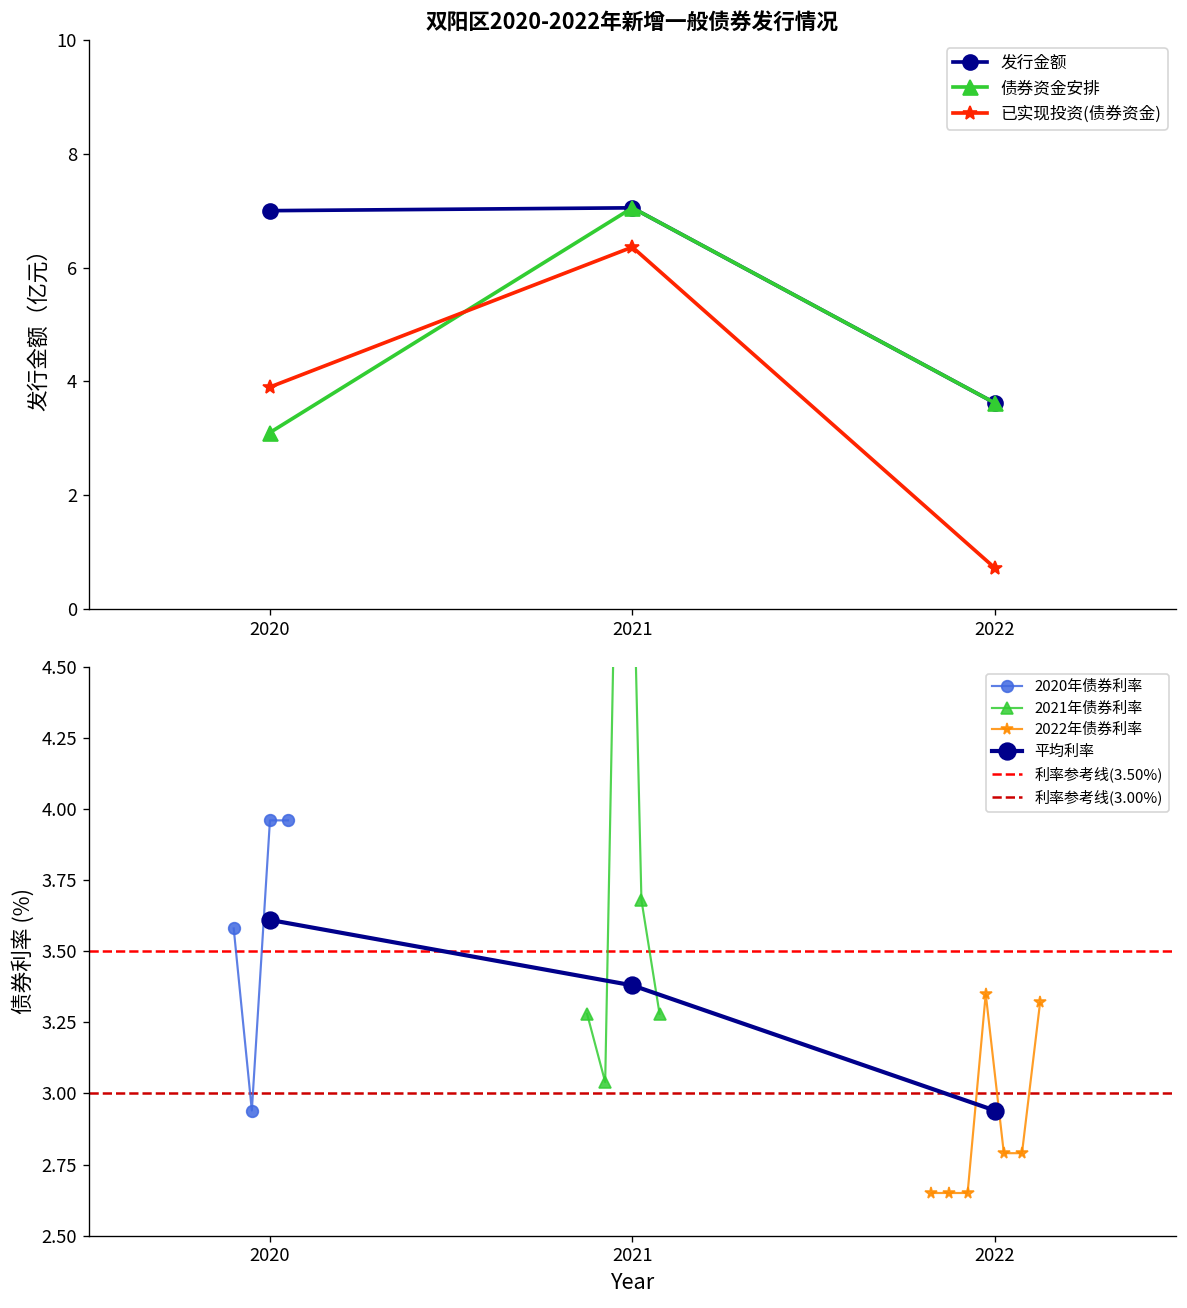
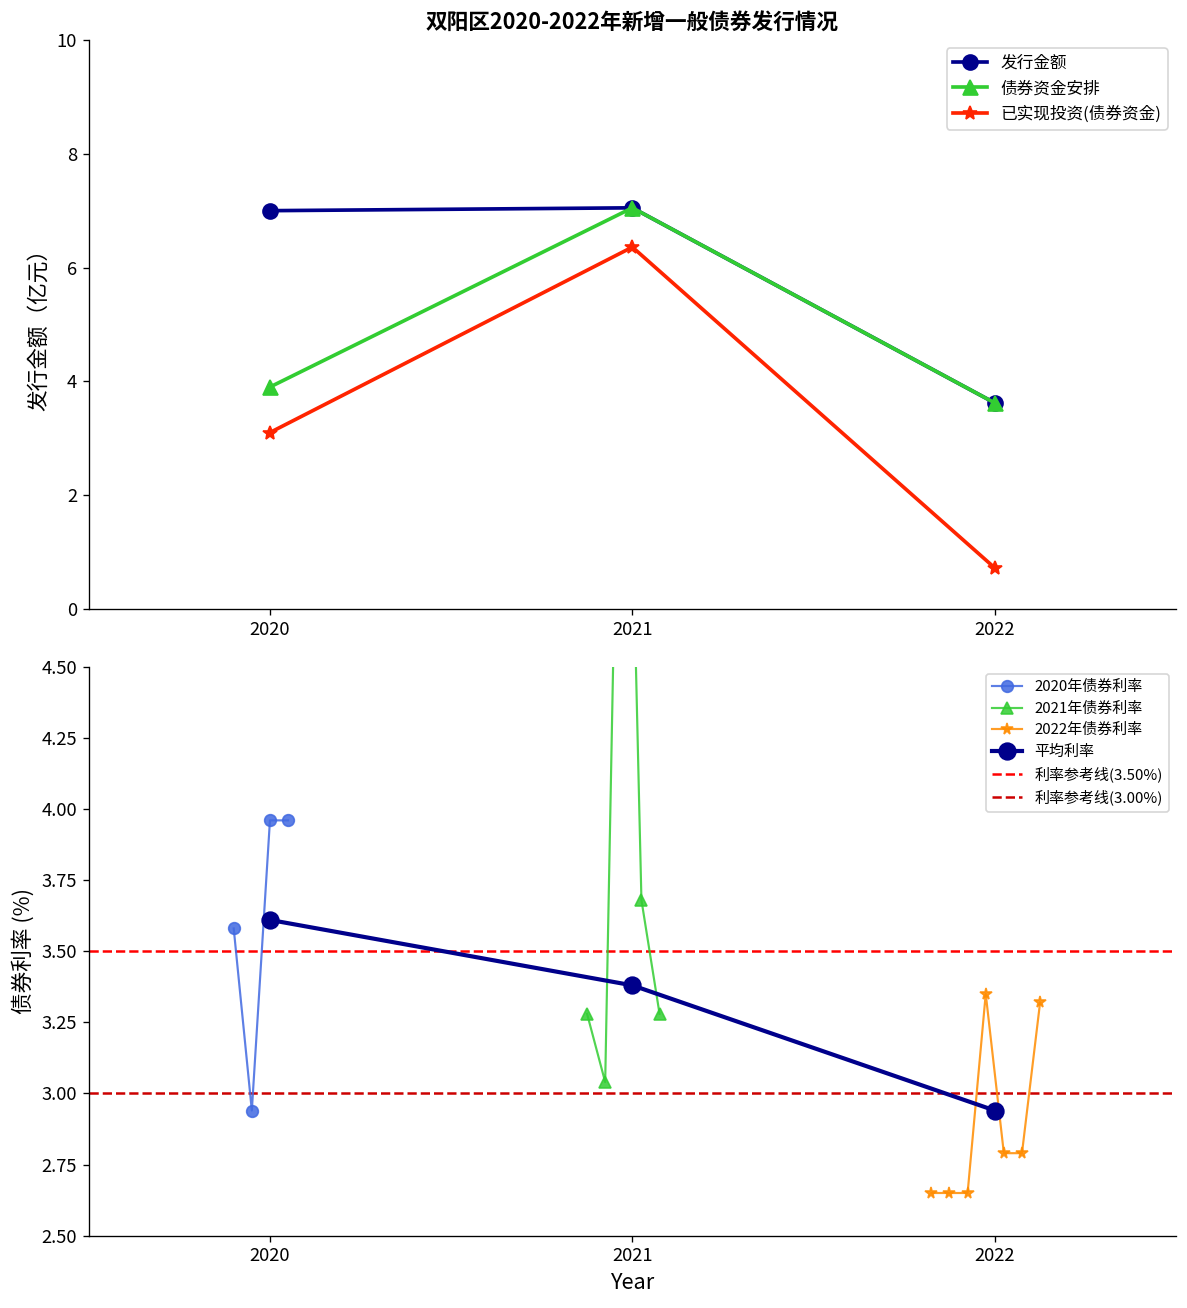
  {
    "双阳区2020-2022年新增一般债券发行情况": {
      "发行金额": {
        "2020": 7.0
      },
      "债券资金安排": {
-       "2020": 3.1
+       "2020": 3.9
      },
      "已实现投资(债券资金)": {
-       "2020": 3.9,
+       "2020": 3.1,
        "2021": 6.4,
        "2022": 0.7
      }
    }
  }
